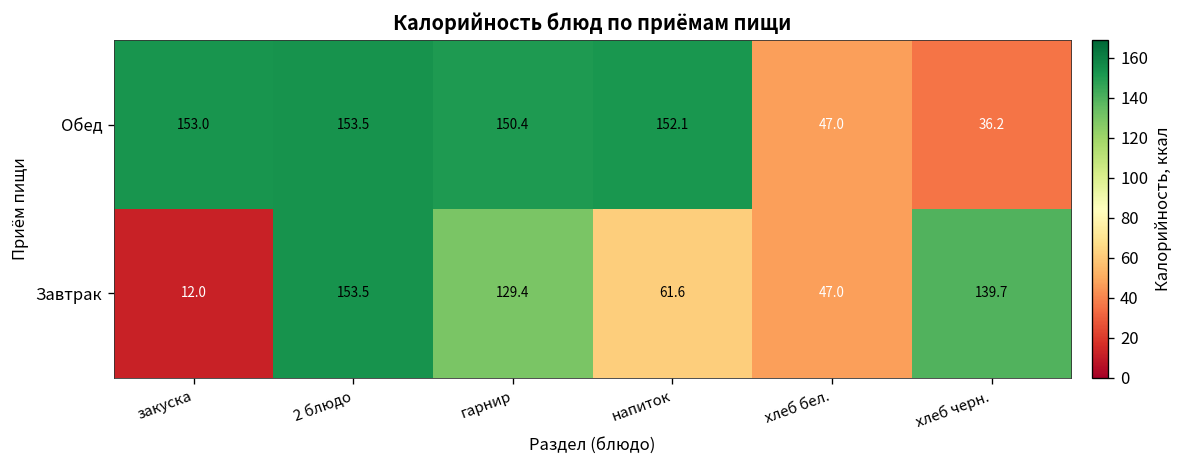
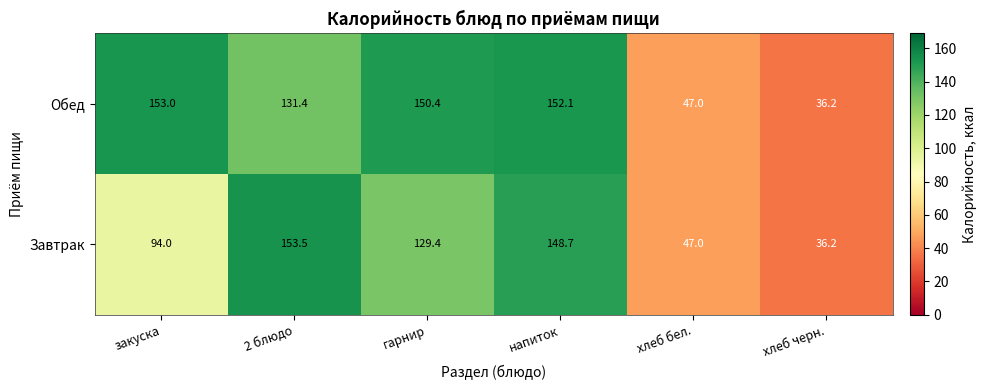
  {
    "Обед": {
      "закуска": 153.0,
-     "2 блюдо": 153.5,
+     "2 блюдо": 131.4,
      "гарнир": 150.4,
      "напиток": 152.1,
      "хлеб бел.": 47.0,
      "хлеб черн.": 36.2
    },
    "Завтрак": {
-     "закуска": 12.0,
+     "закуска": 94.0,
      "2 блюдо": 153.5,
      "гарнир": 129.4,
-     "напиток": 61.6,
+     "напиток": 148.7,
      "хлеб бел.": 47.0,
-     "хлеб черн.": 139.7
+     "хлеб черн.": 36.2
    }
  }
